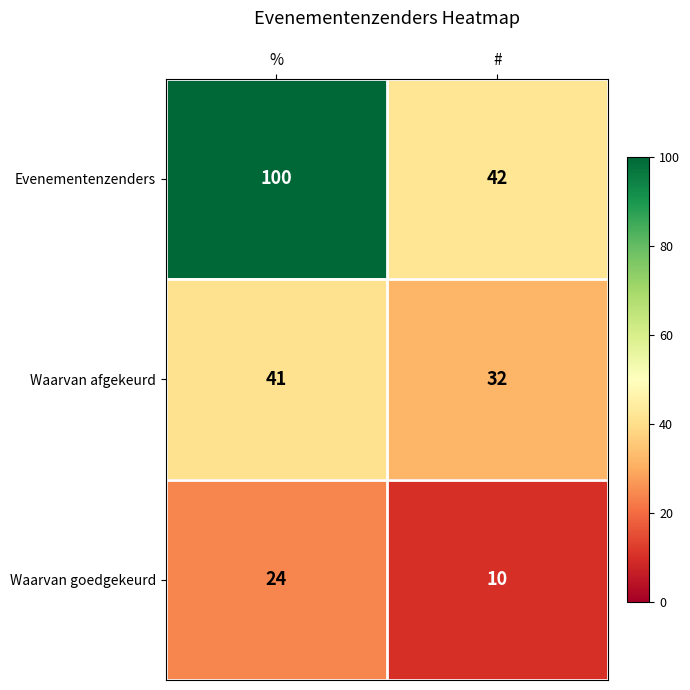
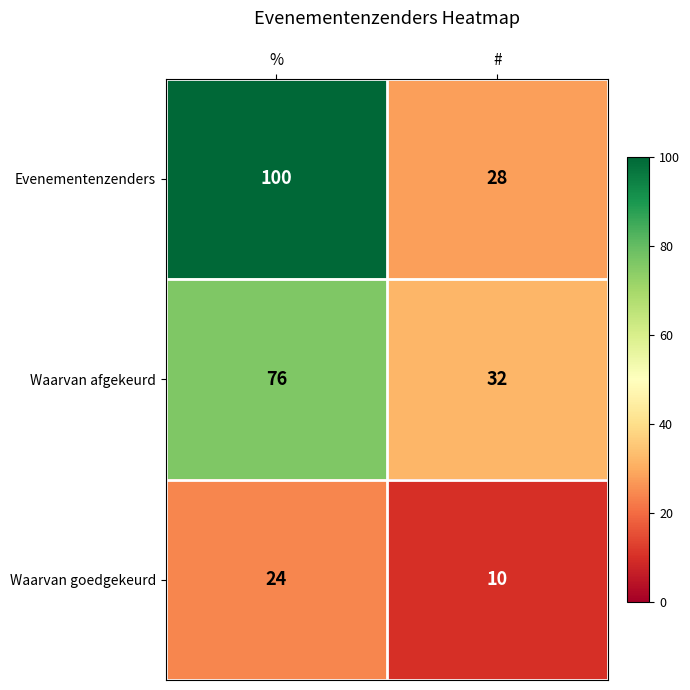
  {
    "Evenementenzenders": {
      "%": 100,
-     "#": 42
+     "#": 28
    },
    "Waarvan afgekeurd": {
-     "%": 41,
+     "%": 76,
      "#": 32
    },
    "Waarvan goedgekeurd": {
      "%": 24,
      "#": 10
    }
  }
